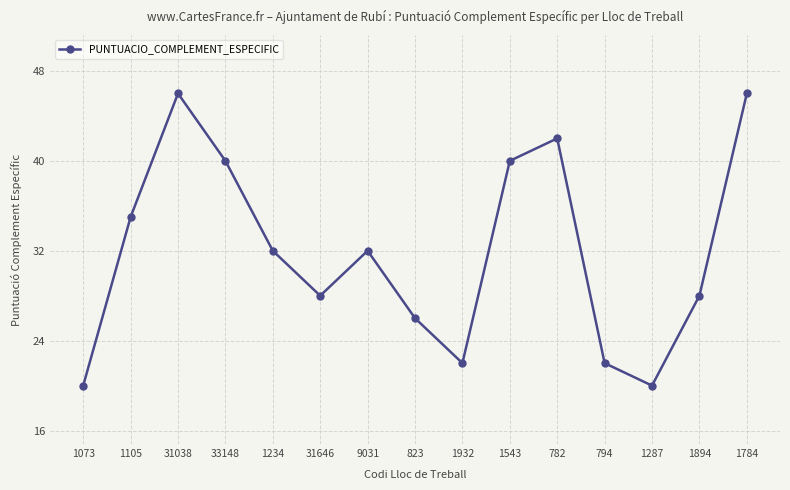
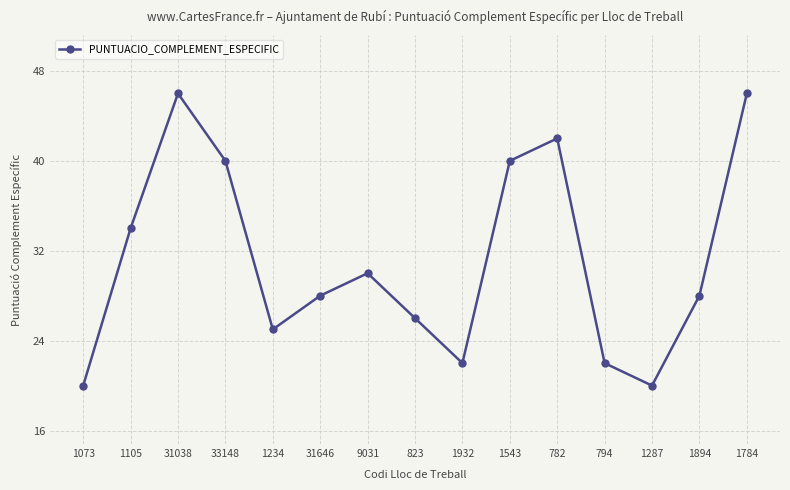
  {
    "1073": 20,
-   "1105": 35,
+   "1105": 34,
    "31038": 46,
    "33148": 40,
-   "1234": 32,
+   "1234": 25,
    "31646": 28,
-   "9031": 32,
+   "9031": 30,
    "823": 26,
    "1932": 22,
    "1543": 40,
    "782": 42,
    "794": 22,
    "1287": 20,
    "1894": 28,
    "1784": 46
  }
